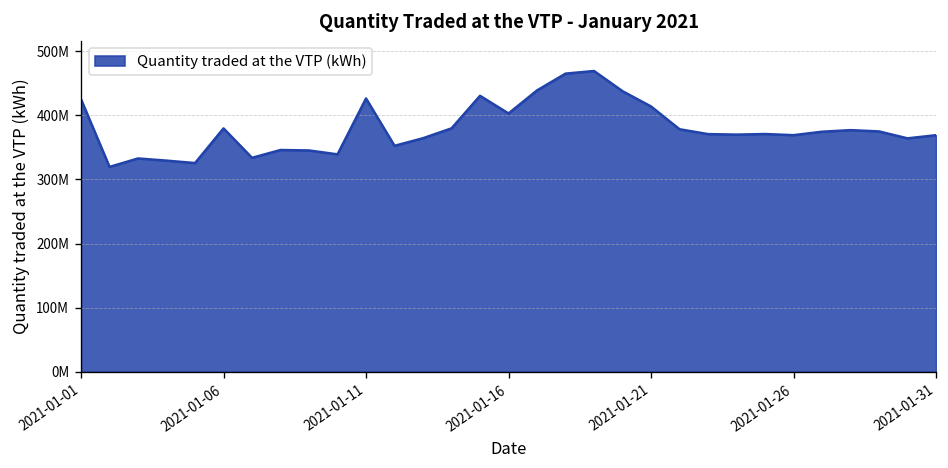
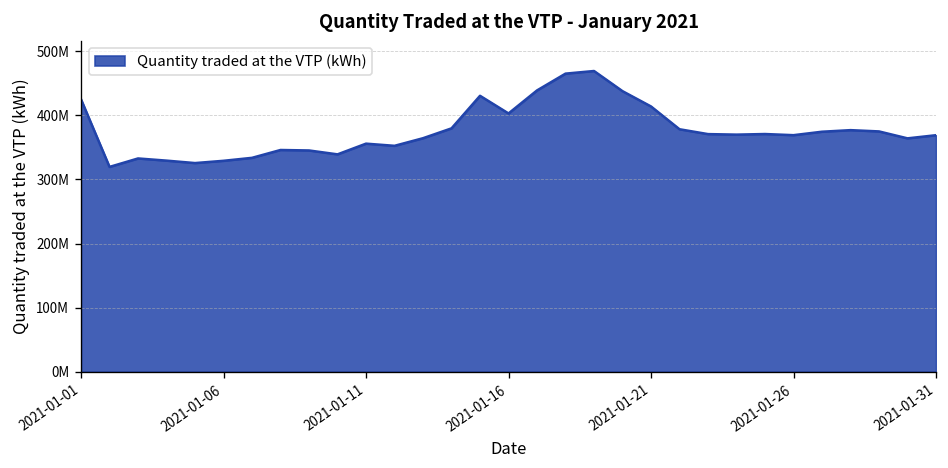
  {
    "2021-01-01": 430000000,
-   "2021-01-06": 380000000,
-   "2021-01-11": 430000000,
+   "2021-01-06": 330000000,
+   "2021-01-11": 360000000,
    "2021-01-16": 400000000,
    "2021-01-21": 410000000,
    "2021-01-26": 370000000,
    "2021-01-31": 370000000
  }
